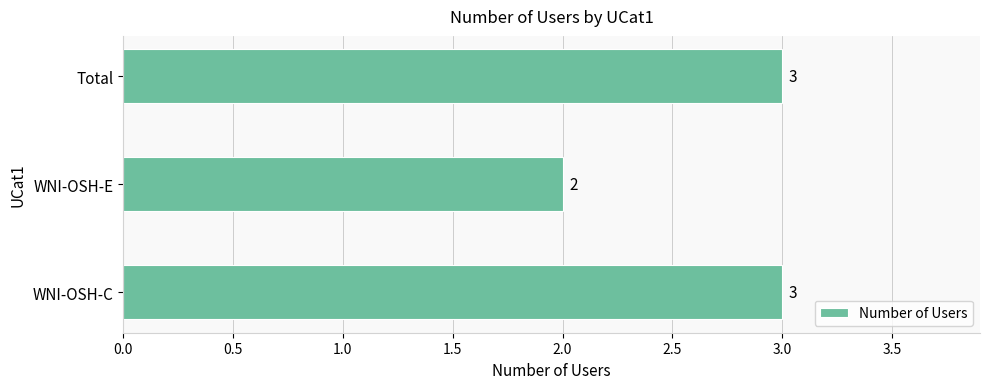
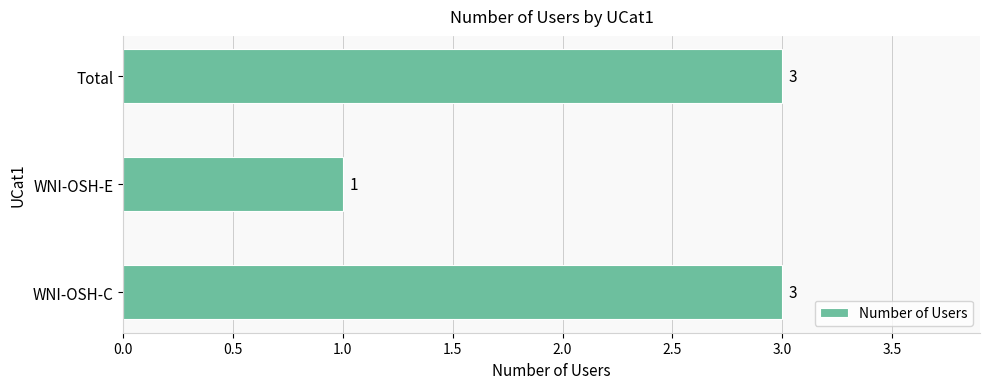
  {
    "Total": 3,
-   "WNI-OSH-E": 2,
+   "WNI-OSH-E": 1,
    "WNI-OSH-C": 3
  }
